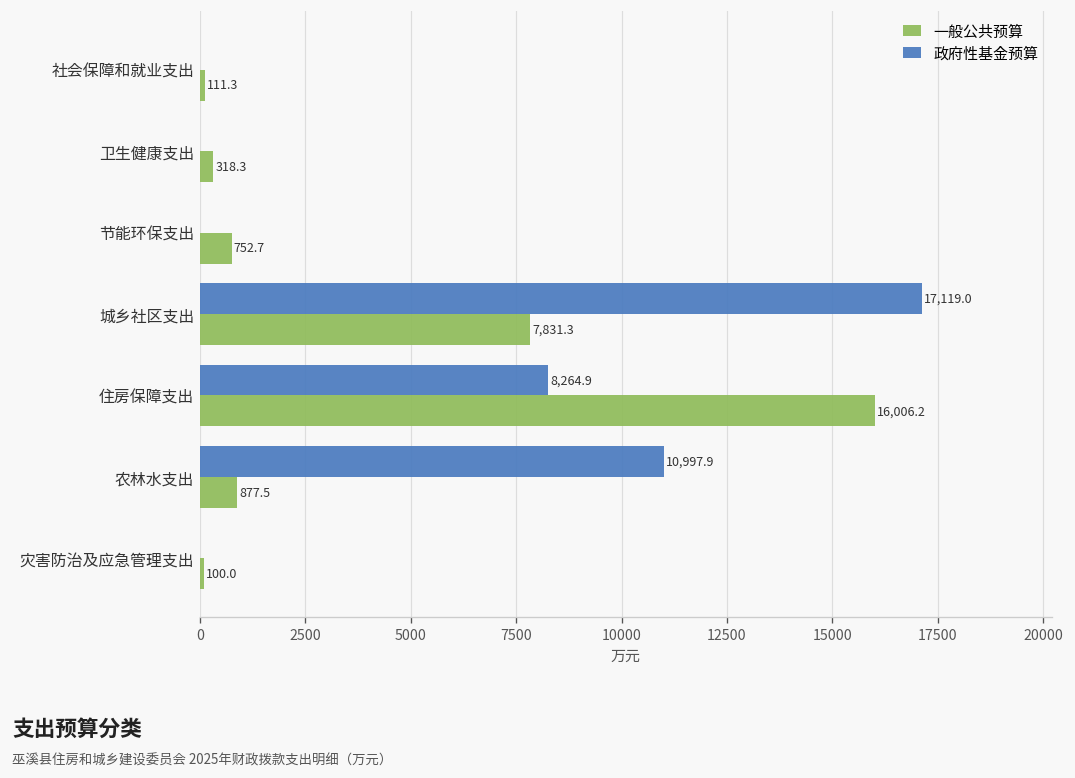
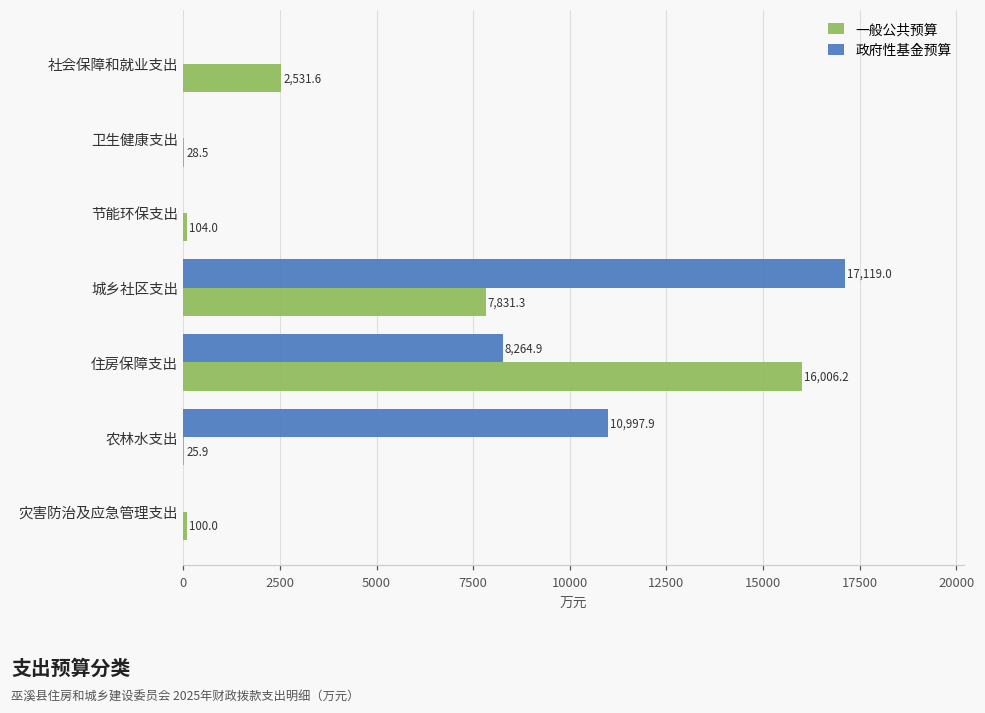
  {
    "一般公共预算": {
-     "社会保障和就业支出": "111.3",
-     "卫生健康支出": "318.3",
-     "节能环保支出": "752.7",
+     "社会保障和就业支出": "2,531.6",
+     "卫生健康支出": "28.5",
+     "节能环保支出": "104.0",
      "城乡社区支出": "7,831.3",
      "住房保障支出": "16,006.2",
-     "农林水支出": "877.5",
+     "农林水支出": "25.9",
      "灾害防治及应急管理支出": "100.0"
    },
    "政府性基金预算": {
      "城乡社区支出": "17,119.0",
      "住房保障支出": "8,264.9",
      "农林水支出": "10,997.9"
    }
  }
